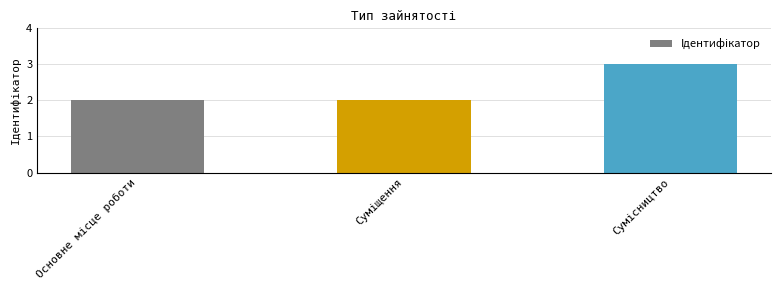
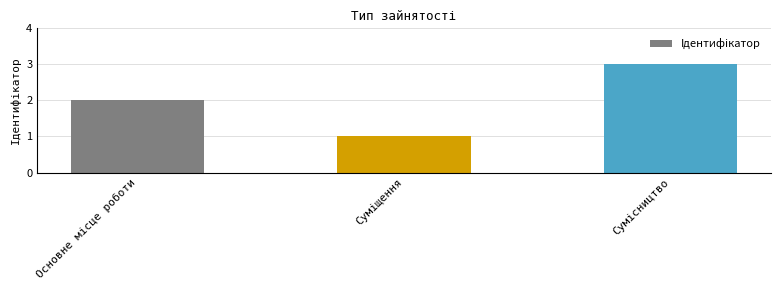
  {
    "Основне місце роботи": 2,
-   "Суміщення": 2,
+   "Суміщення": 1,
    "Сумісництво": 3
  }
